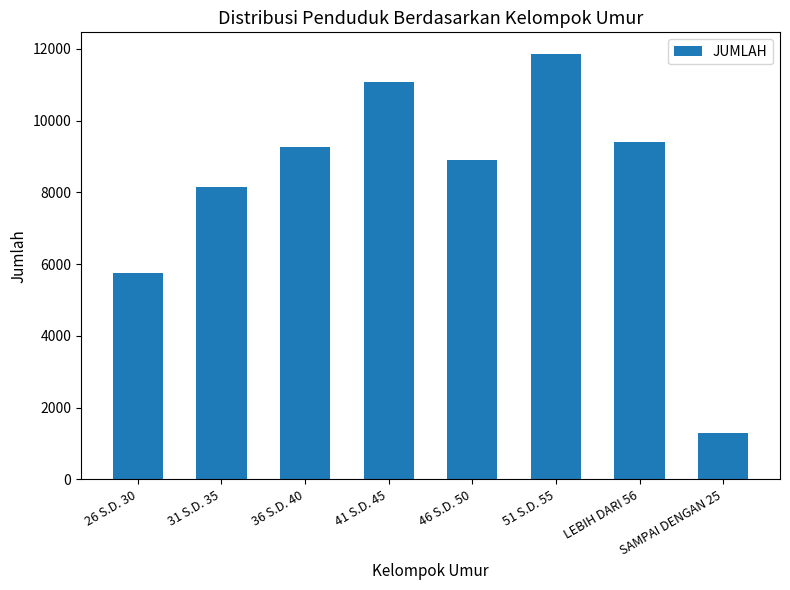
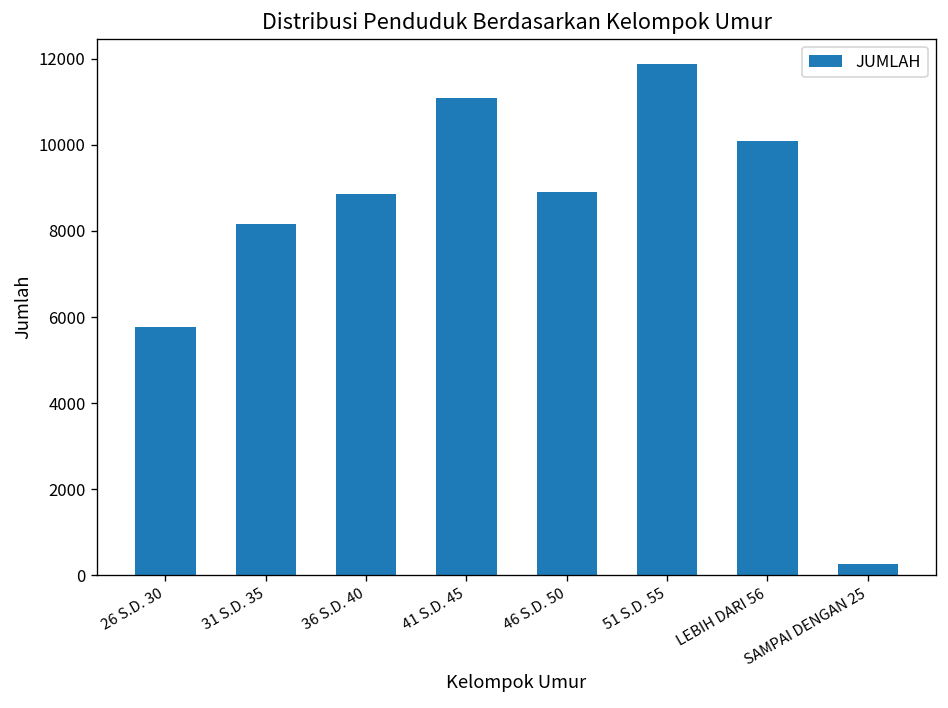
  {
    "26 S.D. 30": 5800,
    "31 S.D. 35": 8200,
-   "36 S.D. 40": 9300,
+   "36 S.D. 40": 8900,
    "41 S.D. 45": 11100,
    "46 S.D. 50": 8900,
    "51 S.D. 55": 11900,
-   "LEBIH DARI 56": 9400,
-   "SAMPAI DENGAN 25": 1300
+   "LEBIH DARI 56": 10100,
+   "SAMPAI DENGAN 25": 300
  }
